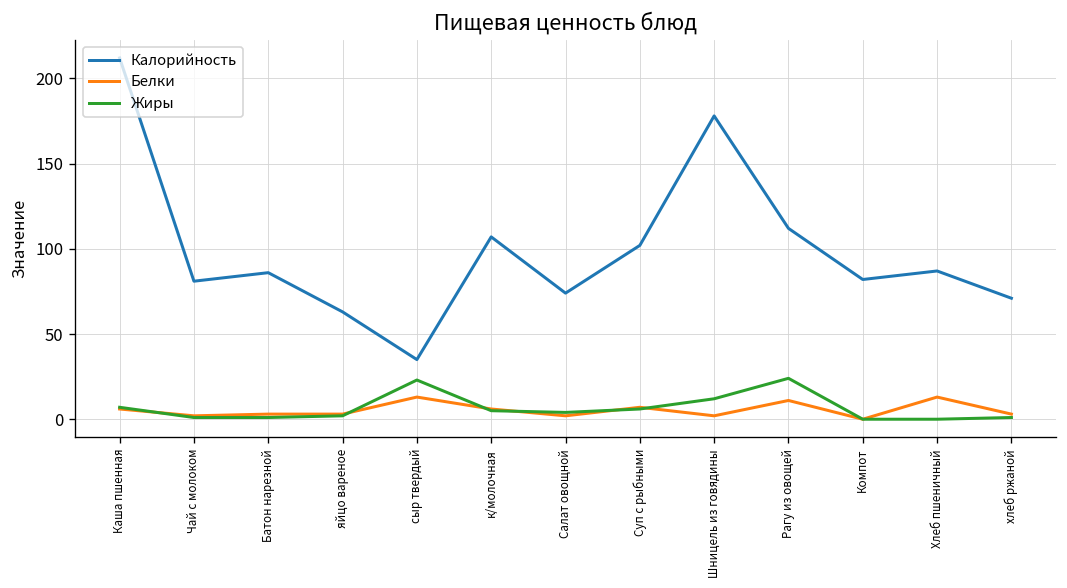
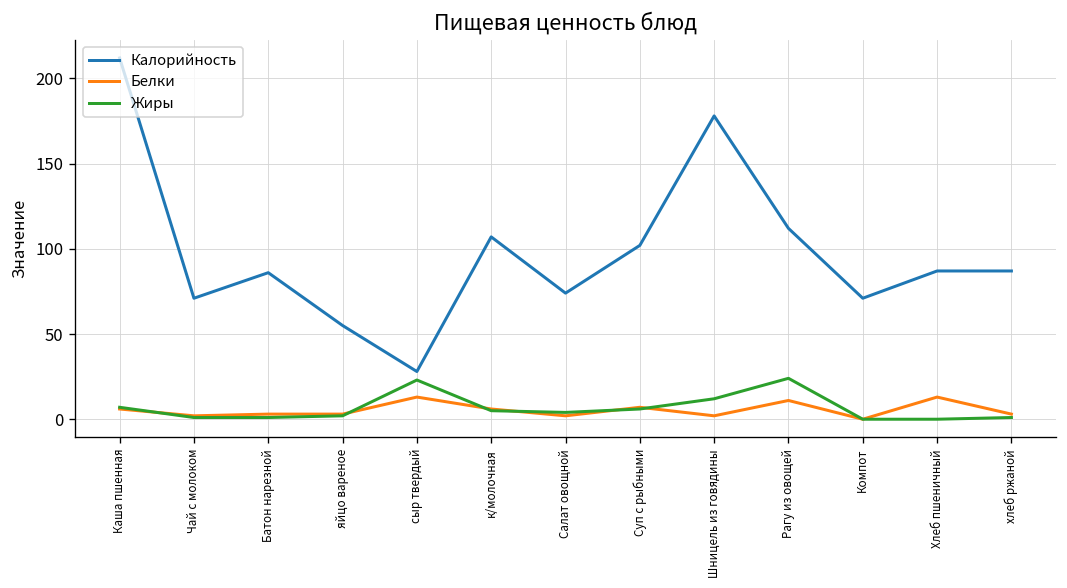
  {
    "Калорийность": {
-     "Чай с молоком": 81,
+     "Чай с молоком": 71,
      "Батон нарезной": 86,
-     "яйцо вареное": 63,
-     "сыр твердый": 35,
+     "яйцо вареное": 55,
+     "сыр твердый": 28,
      "к/молочная": 107,
      "Салат овощной": 74,
      "Суп с рыбными": 102,
      "Шницель из говядины": 178,
      "Рагу из овощей": 112,
-     "Компот": 82,
+     "Компот": 71,
      "Хлеб пшеничный": 87,
-     "хлеб ржаной": 71
+     "хлеб ржаной": 87
    },
    "Белки": {
      "Батон нарезной": 3,
      "сыр твердый": 13,
      "Салат овощной": 2,
      "Шницель из говядины": 2,
      "Рагу из овощей": 11,
      "Хлеб пшеничный": 13,
      "хлеб ржаной": 3
    },
    "Жиры": {
      "Батон нарезной": 1,
      "сыр твердый": 23,
      "Салат овощной": 4,
      "Шницель из говядины": 12,
      "Рагу из овощей": 24,
      "Хлеб пшеничный": 0,
      "хлеб ржаной": 1
    }
  }
